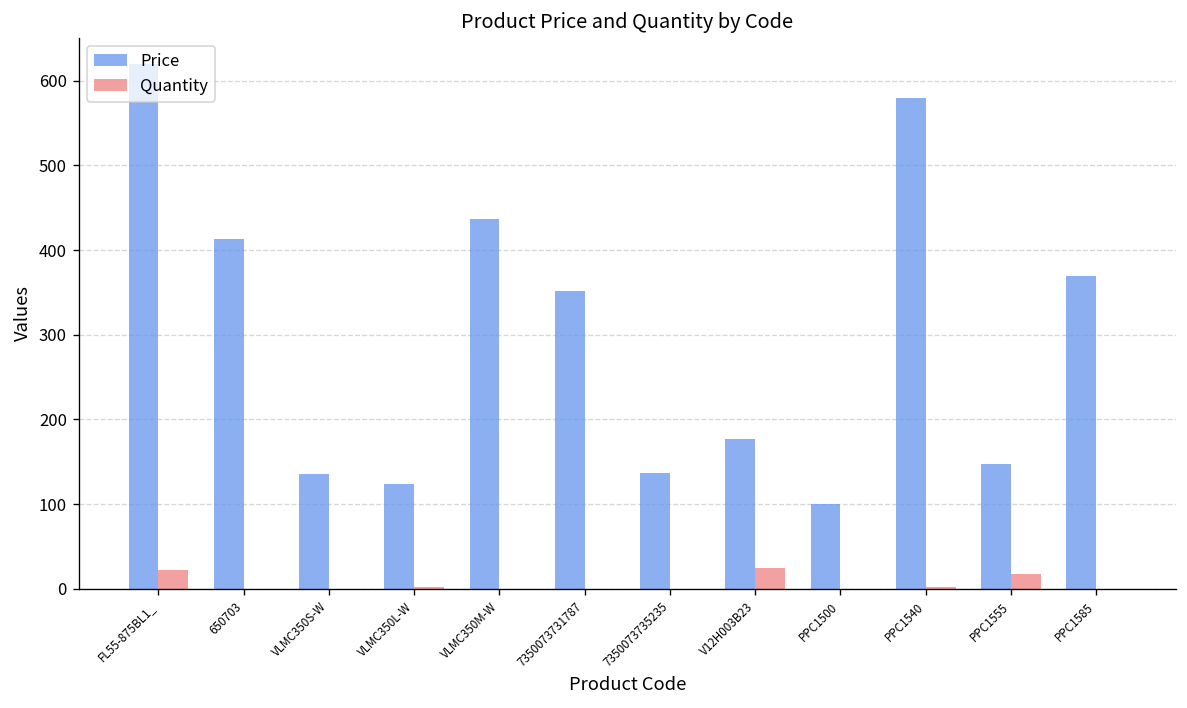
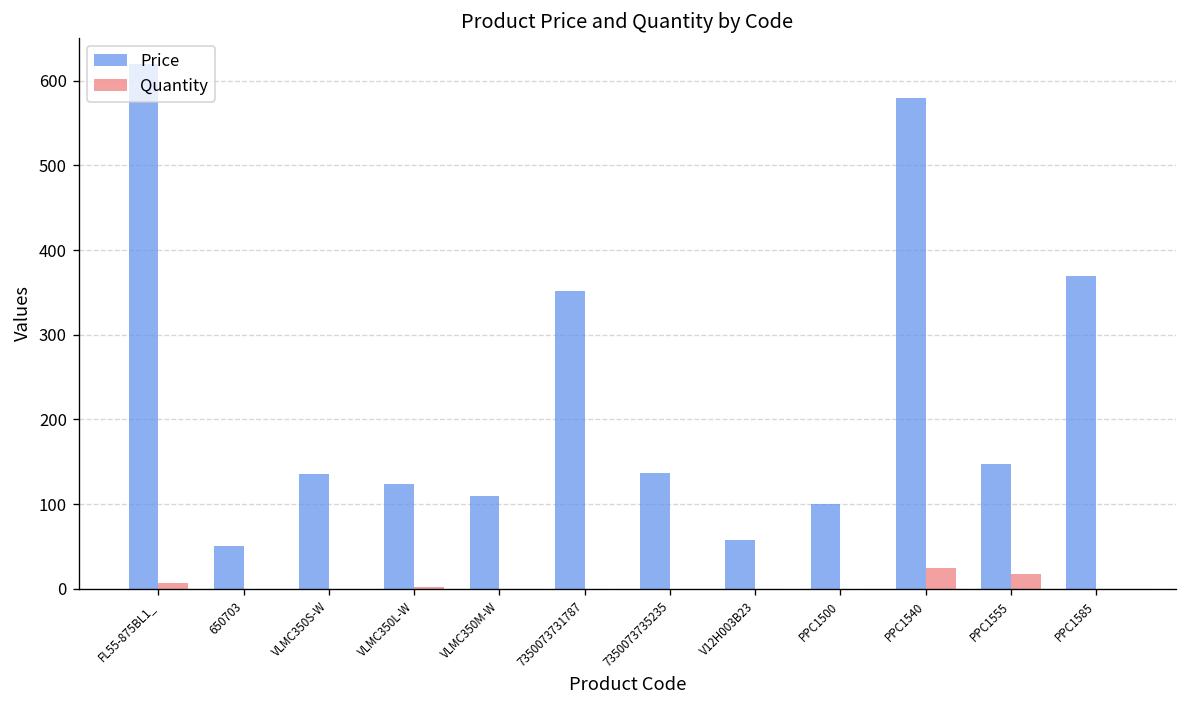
  {
    "Price": {
-     "650703": 410,
+     "650703": 50,
      "VLMC350S-W": 140,
      "VLMC350L-W": 120,
-     "VLMC350M-W": 440,
+     "VLMC350M-W": 110,
      "7350073731787": 350,
      "7350073735235": 140,
-     "V12H003B23": 180,
+     "V12H003B23": 60,
      "PPC1500": 100,
      "PPC1540": 580,
      "PPC1555": 150,
      "PPC1585": 370
    },
    "Quantity": {
-     "FL55-875BL1_": 20,
+     "FL55-875BL1_": 10,
      "650703": 0,
      "VLMC350S-W": 0,
      "VLMC350M-W": 0,
      "7350073731787": 0,
      "7350073735235": 0,
-     "V12H003B23": 20,
+     "V12H003B23": 0,
      "PPC1500": 0,
-     "PPC1540": 0,
+     "PPC1540": 30,
      "PPC1555": 20,
      "PPC1585": 0
    }
  }
